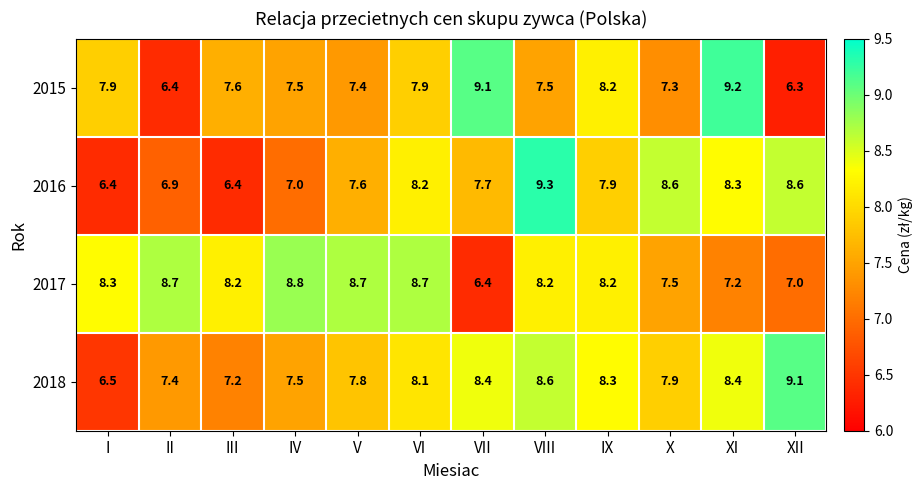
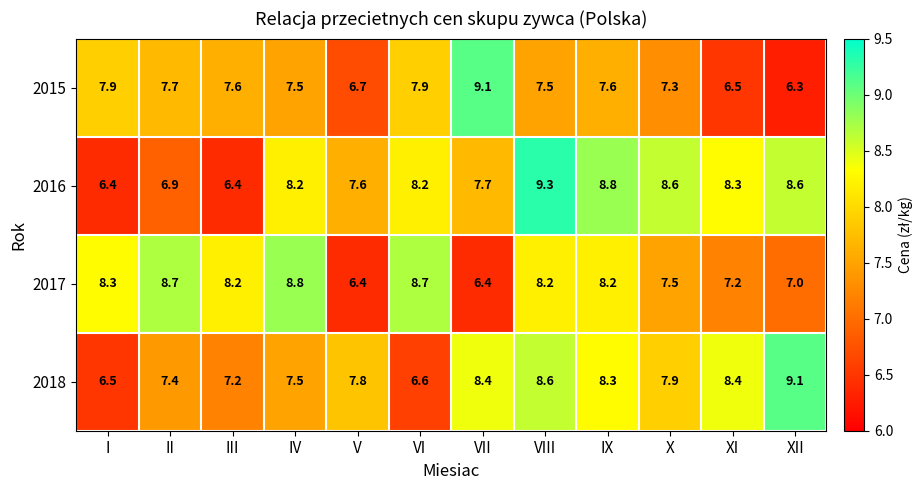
  {
    "2015": {
      "I": 7.9,
-     "II": 6.4,
+     "II": 7.7,
      "III": 7.6,
      "IV": 7.5,
-     "V": 7.4,
+     "V": 6.7,
      "VI": 7.9,
      "VII": 9.1,
      "VIII": 7.5,
-     "IX": 8.2,
+     "IX": 7.6,
      "X": 7.3,
-     "XI": 9.2,
+     "XI": 6.5,
      "XII": 6.3
    },
    "2016": {
      "I": 6.4,
      "II": 6.9,
      "III": 6.4,
-     "IV": 7.0,
+     "IV": 8.2,
      "V": 7.6,
      "VI": 8.2,
      "VII": 7.7,
      "VIII": 9.3,
-     "IX": 7.9,
+     "IX": 8.8,
      "X": 8.6,
      "XI": 8.3,
      "XII": 8.6
    },
    "2017": {
      "I": 8.3,
      "II": 8.7,
      "III": 8.2,
      "IV": 8.8,
-     "V": 8.7,
+     "V": 6.4,
      "VI": 8.7,
      "VII": 6.4,
      "VIII": 8.2,
      "IX": 8.2,
      "X": 7.5,
      "XI": 7.2,
      "XII": 7.0
    },
    "2018": {
      "I": 6.5,
      "II": 7.4,
      "III": 7.2,
      "IV": 7.5,
      "V": 7.8,
-     "VI": 8.1,
+     "VI": 6.6,
      "VII": 8.4,
      "VIII": 8.6,
      "IX": 8.3,
      "X": 7.9,
      "XI": 8.4,
      "XII": 9.1
    }
  }
